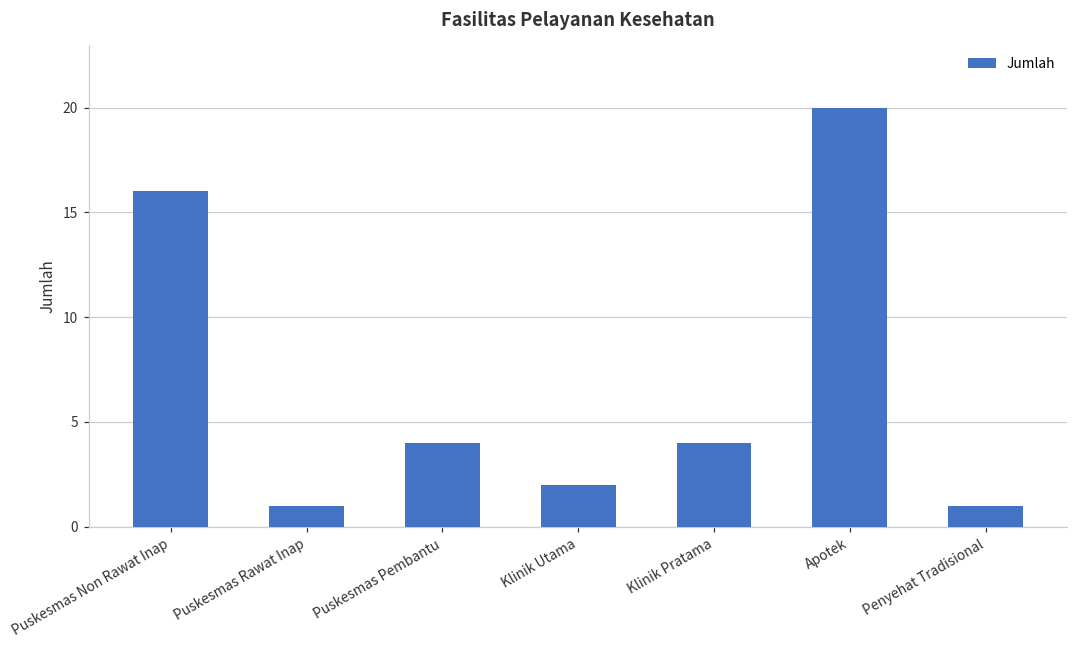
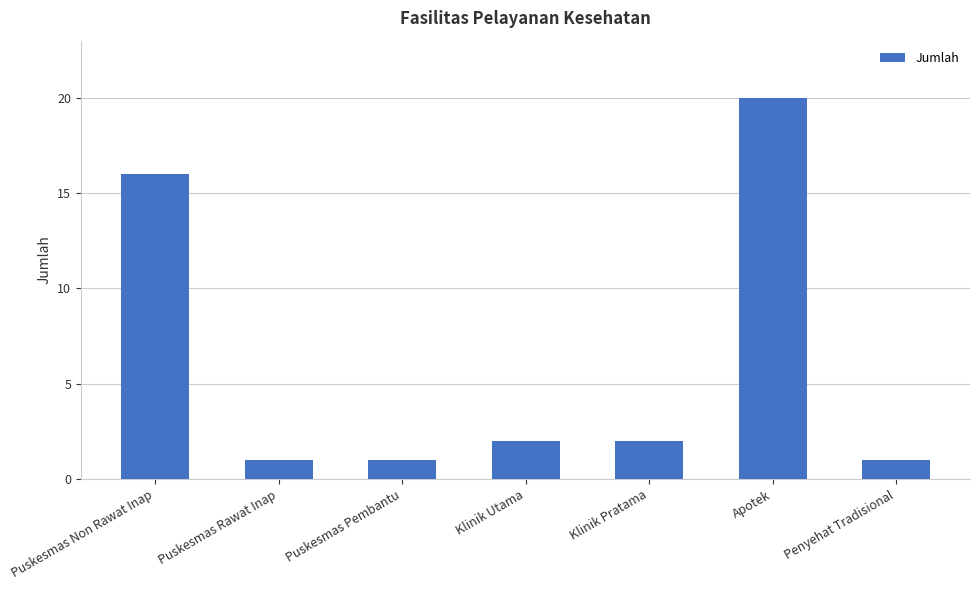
  {
    "Puskesmas Non Rawat Inap": 16,
    "Puskesmas Rawat Inap": 1,
-   "Puskesmas Pembantu": 4,
+   "Puskesmas Pembantu": 1,
    "Klinik Utama": 2,
-   "Klinik Pratama": 4,
+   "Klinik Pratama": 2,
    "Apotek": 20,
    "Penyehat Tradisional": 1
  }
